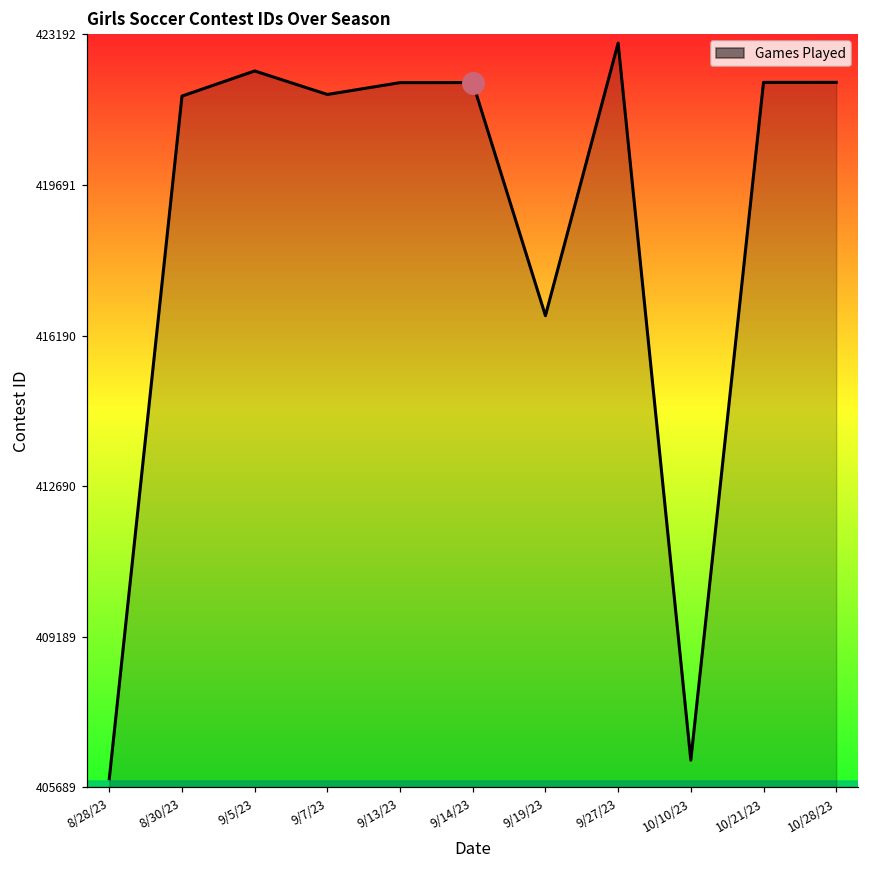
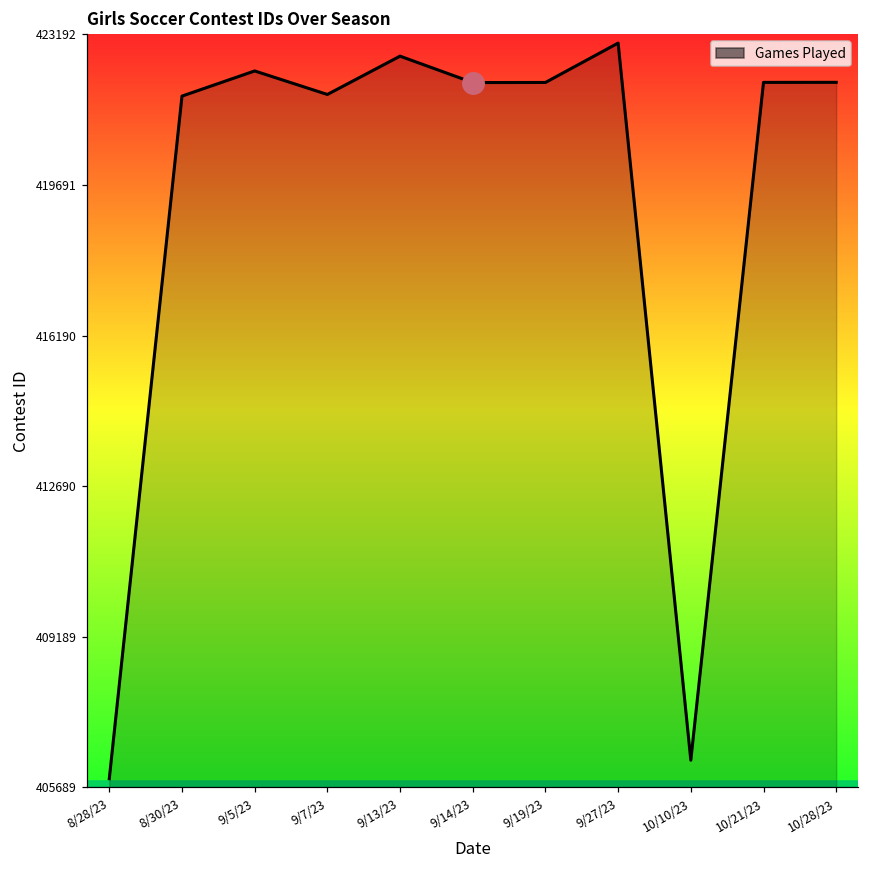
  {
    "Games Played": {
      "8/28/23": 405900,
      "8/30/23": 421800,
      "9/5/23": 422300,
      "9/7/23": 421800,
-     "9/13/23": 422100,
-     "9/19/23": 416700,
+     "9/13/23": 422700,
+     "9/19/23": 422100,
      "9/27/23": 423000,
      "10/10/23": 406300,
      "10/21/23": 422100,
      "10/28/23": 422100
    }
  }
